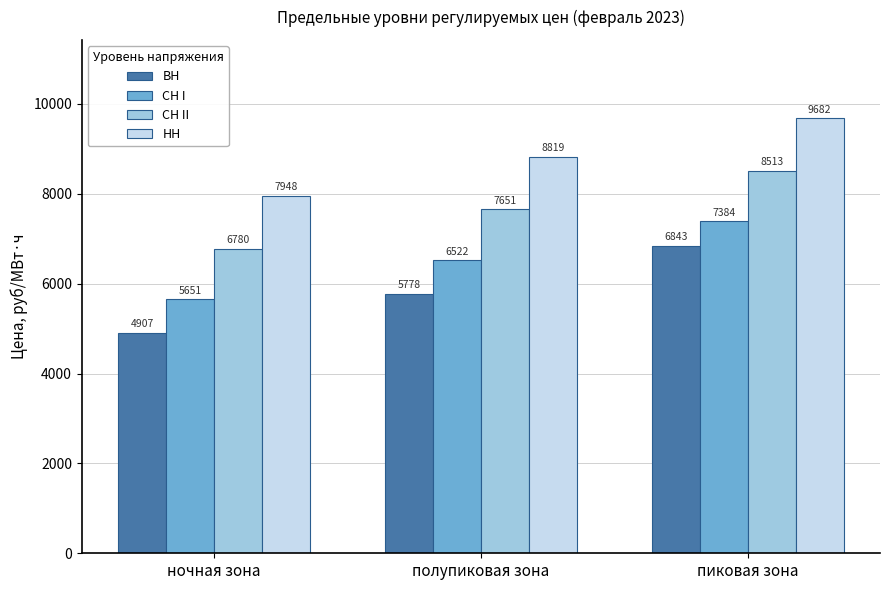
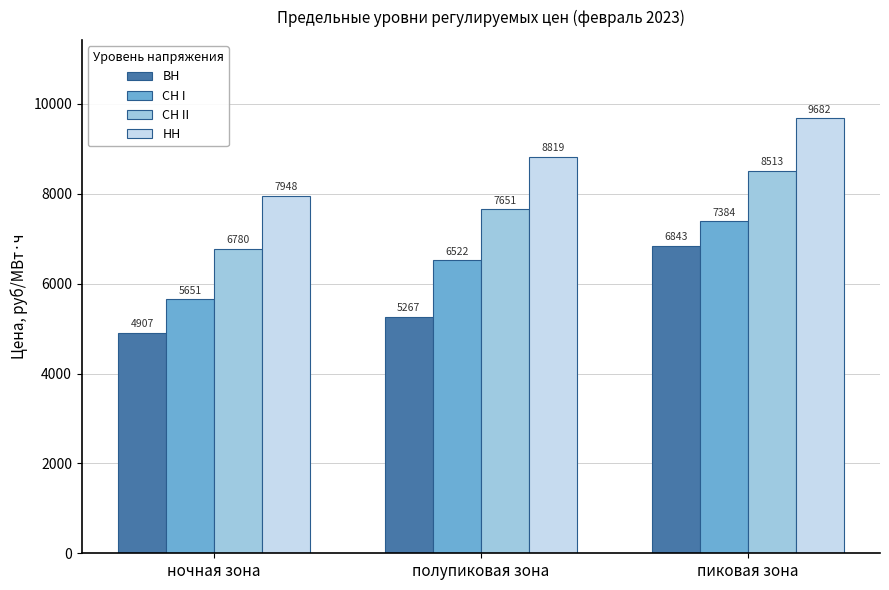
  {
    "ВН": {
      "ночная зона": 4907,
-     "полупиковая зона": 5778,
+     "полупиковая зона": 5267,
      "пиковая зона": 6843
    }
  }
